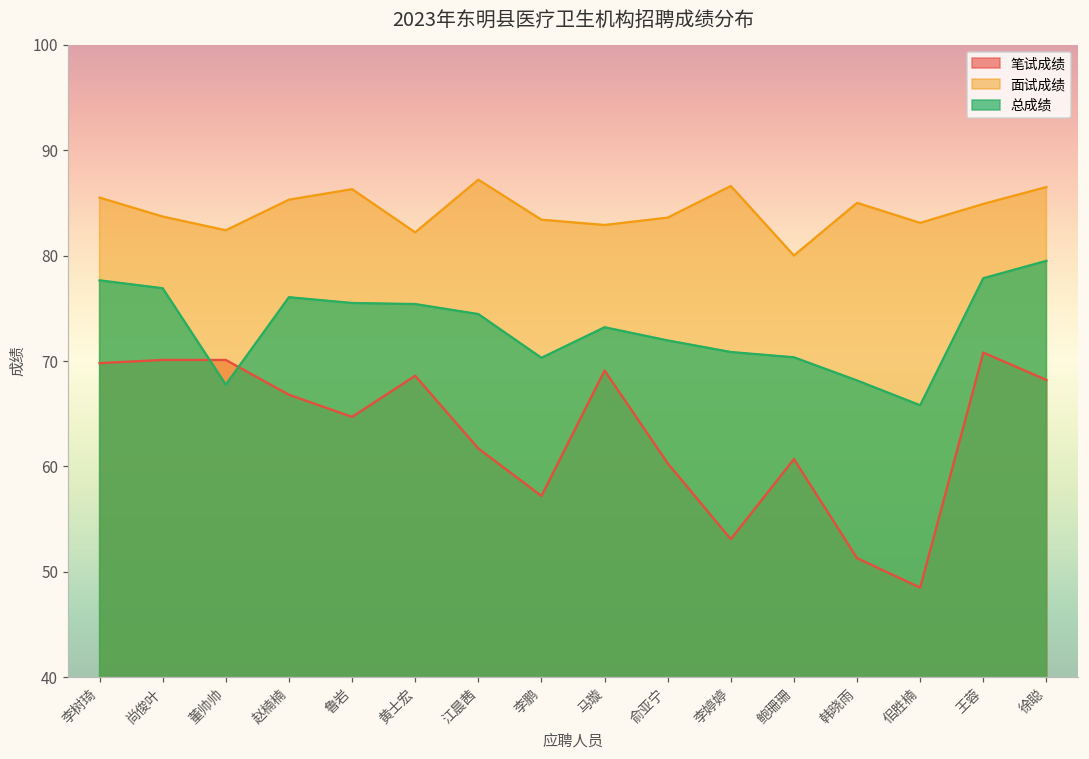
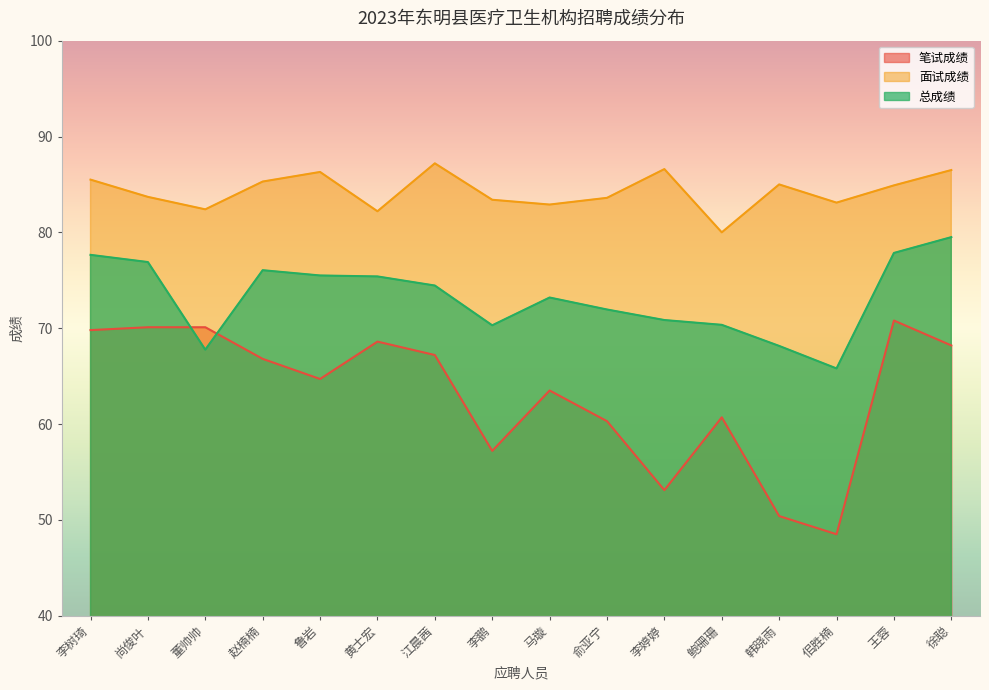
  {
    "笔试成绩": {
      "李树琦": 70,
      "尚俊叶": 70,
      "董帅帅": 70,
      "赵楠楠": 67,
      "鲁岩": 65,
      "黄士宏": 69,
-     "江晨茜": 62,
+     "江晨茜": 67,
      "李鹏": 57,
-     "马璇": 69,
+     "马璇": 64,
      "俞亚宁": 60,
      "李婷婷": 53,
      "鲍珊珊": 61,
-     "韩晓雨": 51,
+     "韩晓雨": 50,
      "佀胜楠": 49,
      "王蓉": 71,
      "徐聪": 68
    },
    "面试成绩": {
      "李树琦": 86,
      "尚俊叶": 84,
      "董帅帅": 82,
      "赵楠楠": 85,
      "鲁岩": 86,
      "黄士宏": 82,
      "江晨茜": 87,
      "李鹏": 83,
      "马璇": 83,
      "俞亚宁": 84,
      "李婷婷": 87,
      "鲍珊珊": 80,
      "韩晓雨": 85,
      "佀胜楠": 83,
      "王蓉": 85,
      "徐聪": 87
    },
    "总成绩": {
      "李树琦": 78,
      "尚俊叶": 77,
      "董帅帅": 68,
      "赵楠楠": 76,
      "鲁岩": 76,
      "黄士宏": 75,
      "江晨茜": 74,
      "李鹏": 70,
      "马璇": 73,
      "俞亚宁": 72,
      "李婷婷": 71,
      "鲍珊珊": 70,
      "韩晓雨": 68,
      "佀胜楠": 66,
      "王蓉": 78,
      "徐聪": 80
    }
  }
